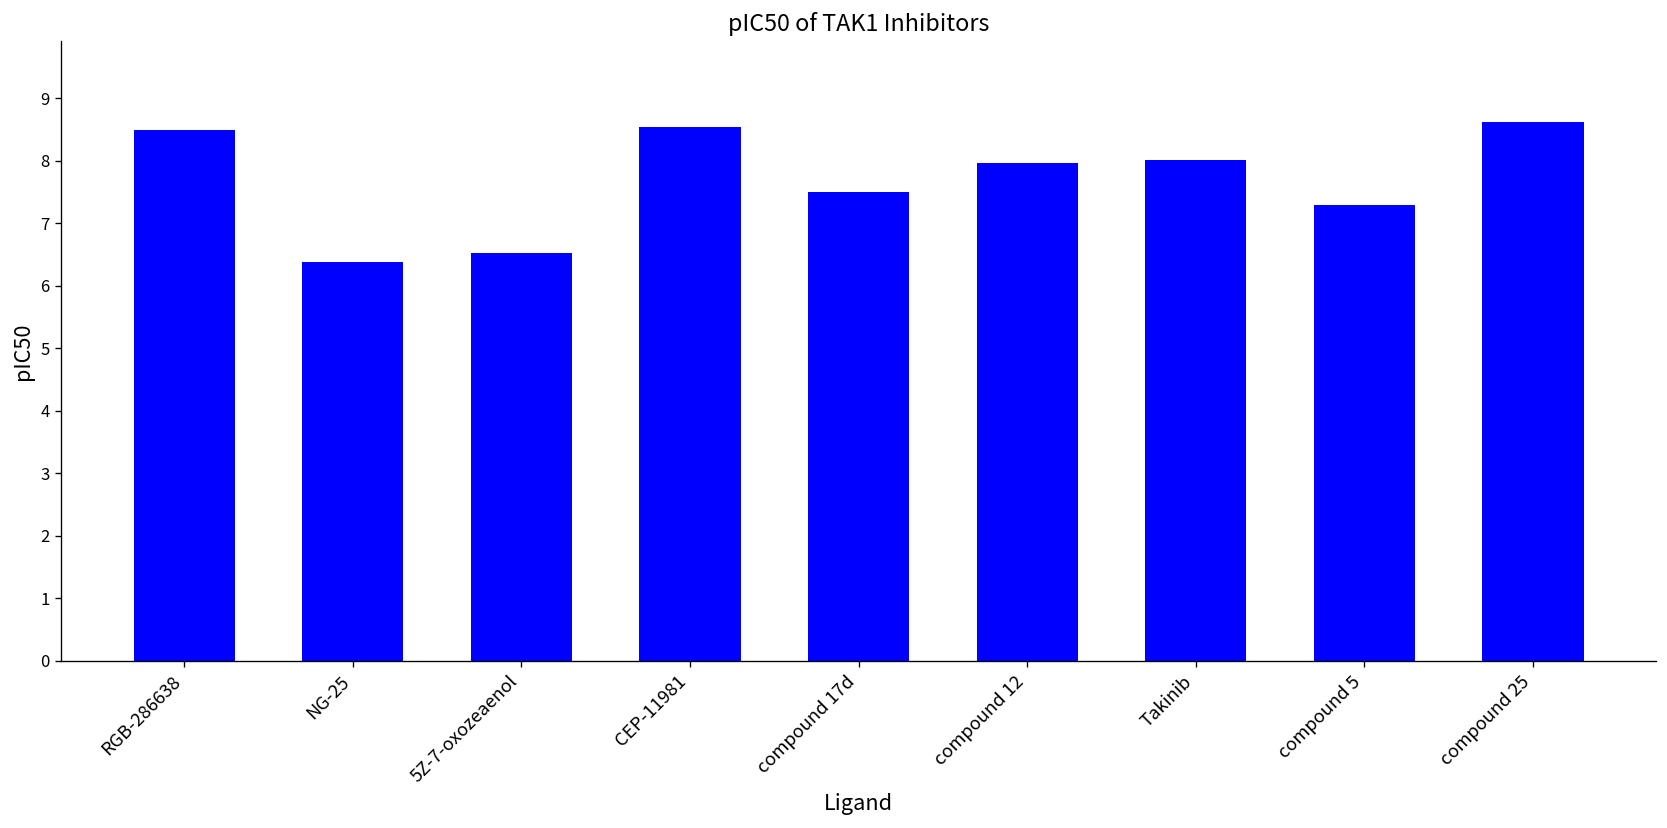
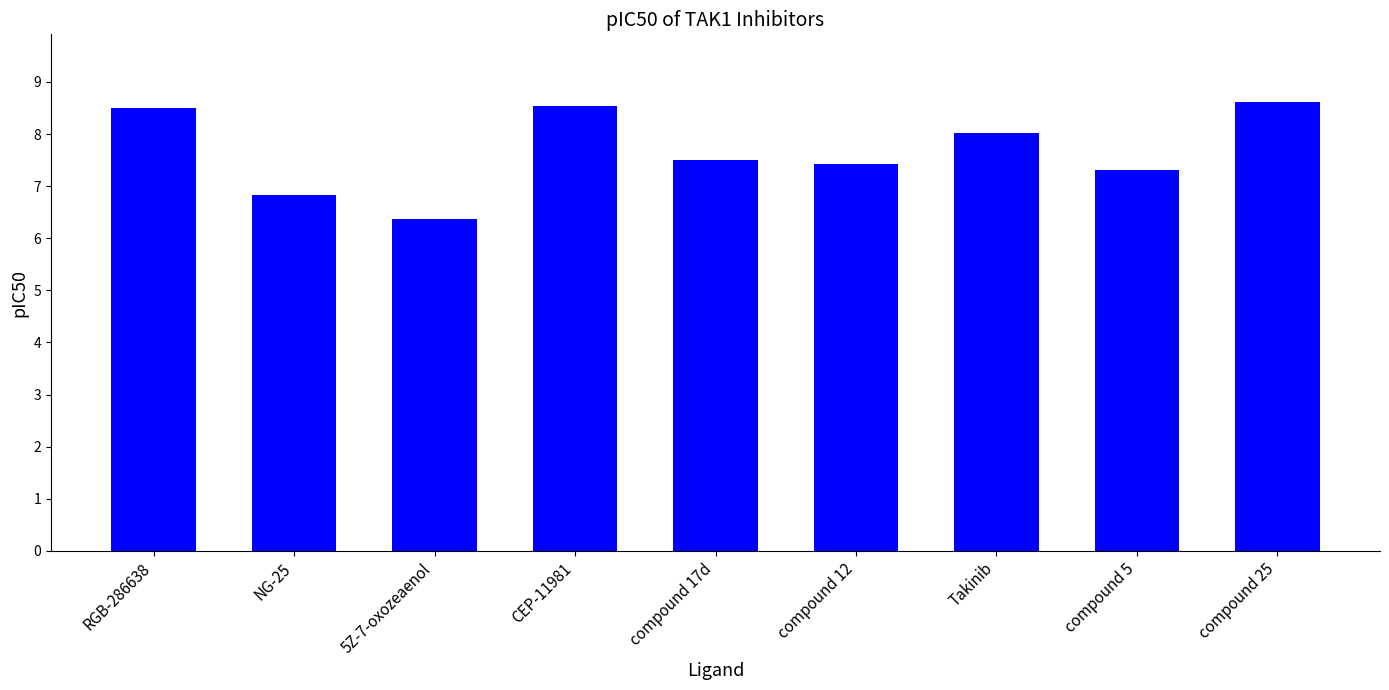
  {
    "RGB-286638": 8.5,
-   "NG-25": 6.4,
-   "5Z-7-oxozeaenol": 6.5,
+   "NG-25": 6.8,
+   "5Z-7-oxozeaenol": 6.4,
    "CEP-11981": 8.5,
    "compound 17d": 7.5,
-   "compound 12": 8.0,
+   "compound 12": 7.4,
    "Takinib": 8.0,
    "compound 5": 7.3,
    "compound 25": 8.6
  }
